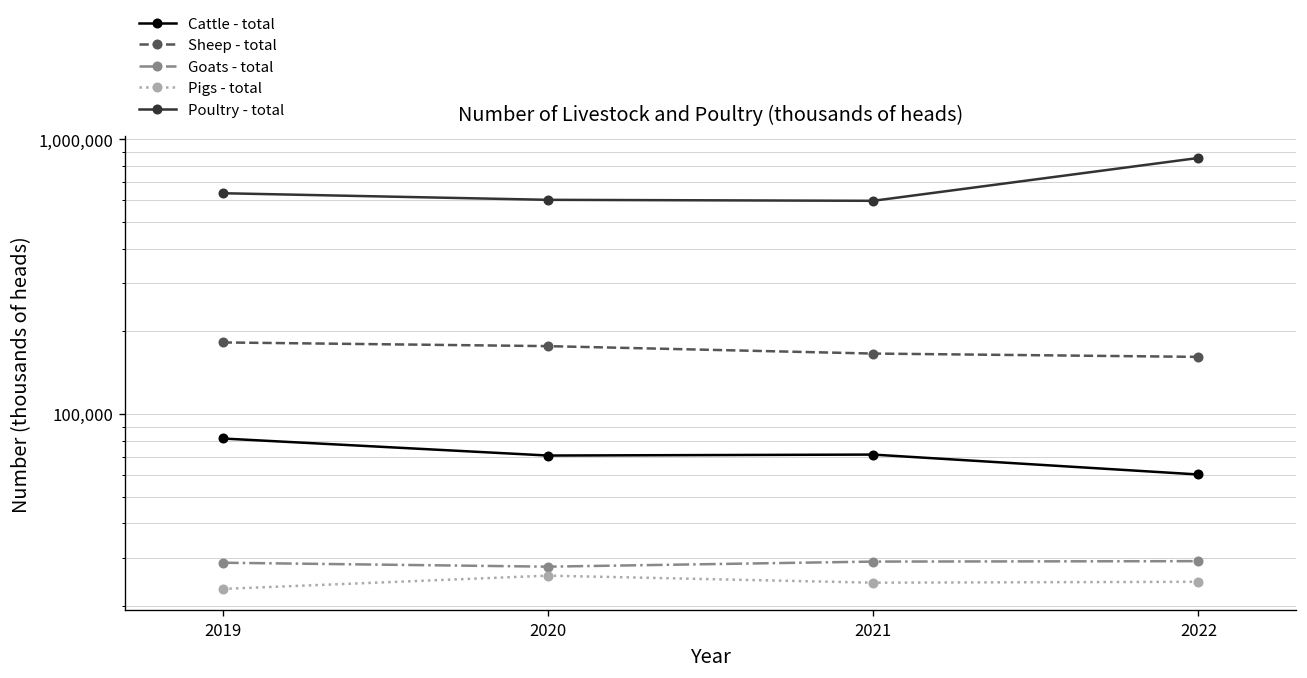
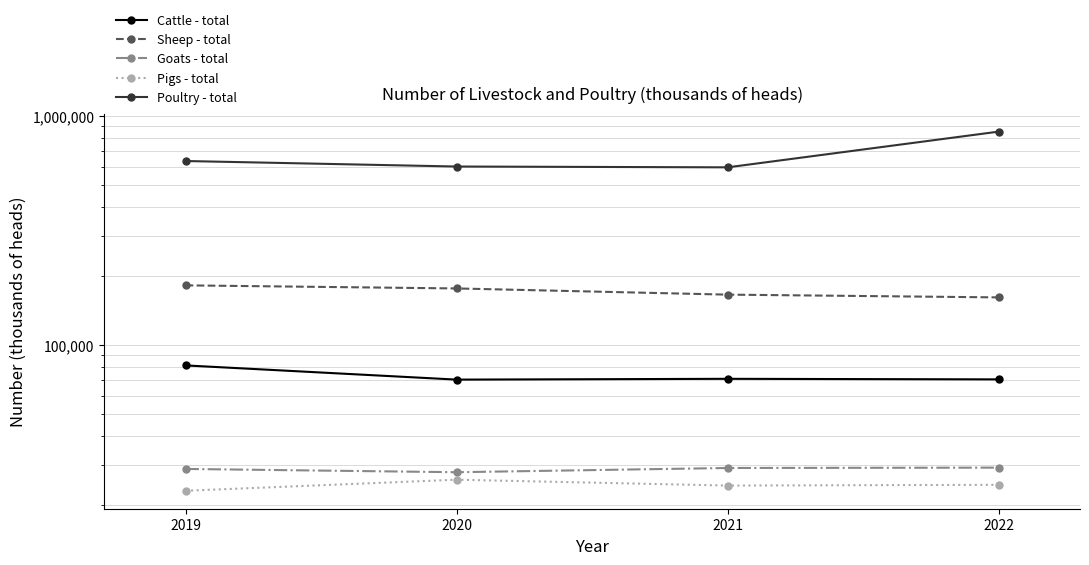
  {
    "Cattle - total": {
      "2019": "81,000",
      "2020": "71,000",
      "2021": "71,000",
-     "2022": "60,000"
+     "2022": "71,000"
    }
  }
